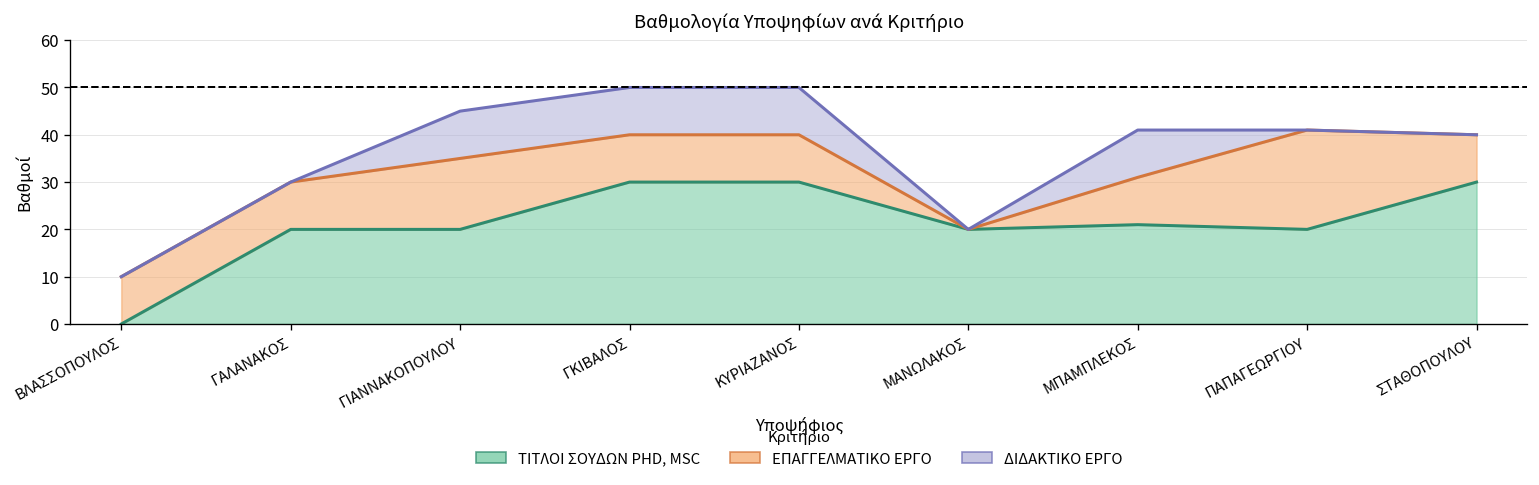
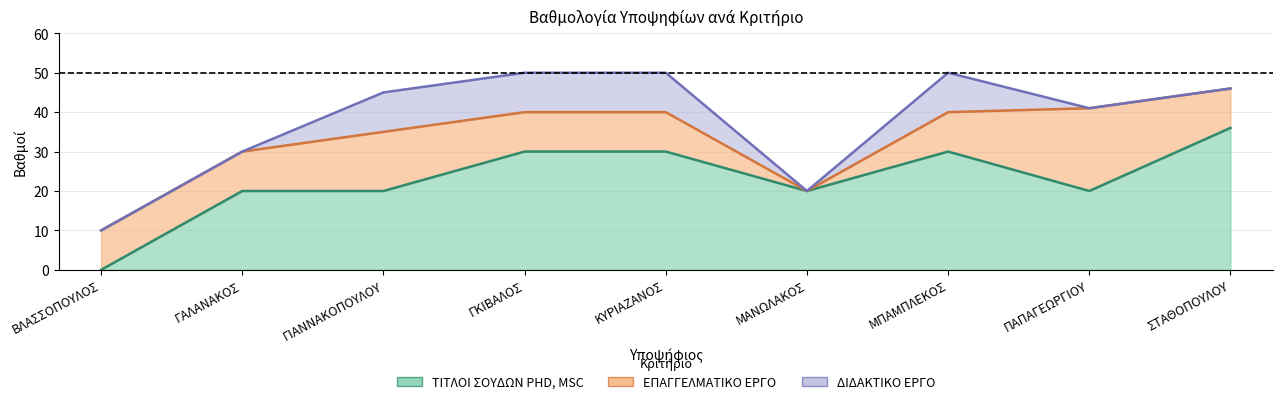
  {
    "ΤΙΤΛΟΙ ΣΟΥΔΩΝ PHD, MSC": {
      "ΒΛΑΣΣΟΠΟΥΛΟΣ": 0,
      "ΓΑΛΑΝΑΚΟΣ": 20,
      "ΓΙΑΝΝΑΚΟΠΟΥΛΟΥ": 20,
      "ΓΚΙΒΑΛΟΣ": 30,
      "ΚΥΡΙΑΖΑΝΟΣ": 30,
-     "ΜΠΑΜΠΛΕΚΟΣ": 21,
+     "ΜΠΑΜΠΛΕΚΟΣ": 30,
      "ΠΑΠΑΓΕΩΡΓΙΟΥ": 20,
-     "ΣΤΑΘΟΠΟΥΛΟΥ": 30
+     "ΣΤΑΘΟΠΟΥΛΟΥ": 36
    },
    "ΕΠΑΓΓΕΛΜΑΤΙΚΟ ΕΡΓΟ": {
      "ΓΙΑΝΝΑΚΟΠΟΥΛΟΥ": 15,
      "ΓΚΙΒΑΛΟΣ": 10,
      "ΚΥΡΙΑΖΑΝΟΣ": 10,
      "ΜΠΑΜΠΛΕΚΟΣ": 10
    },
    "ΔΙΔΑΚΤΙΚΟ ΕΡΓΟ": {
      "ΓΙΑΝΝΑΚΟΠΟΥΛΟΥ": 10,
      "ΓΚΙΒΑΛΟΣ": 10,
      "ΚΥΡΙΑΖΑΝΟΣ": 10,
      "ΜΠΑΜΠΛΕΚΟΣ": 10
    }
  }
